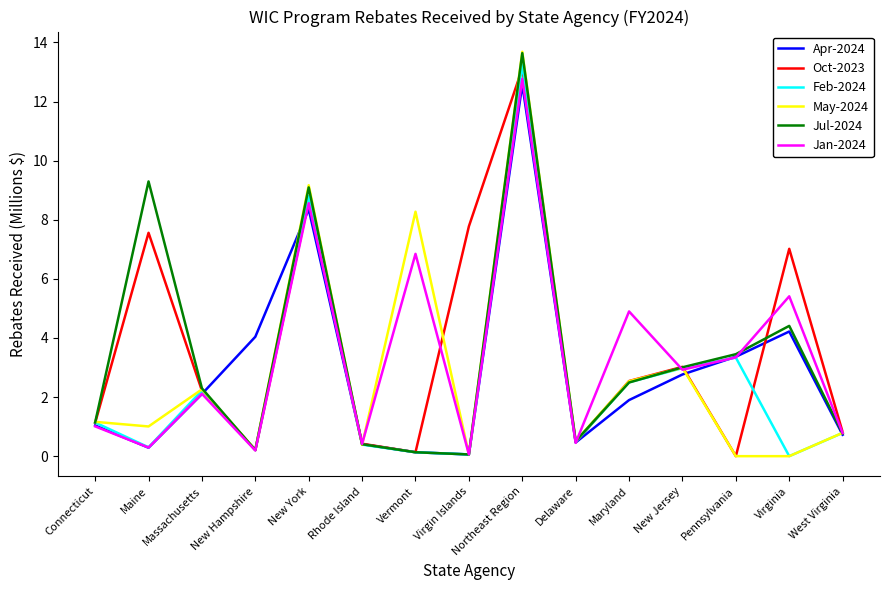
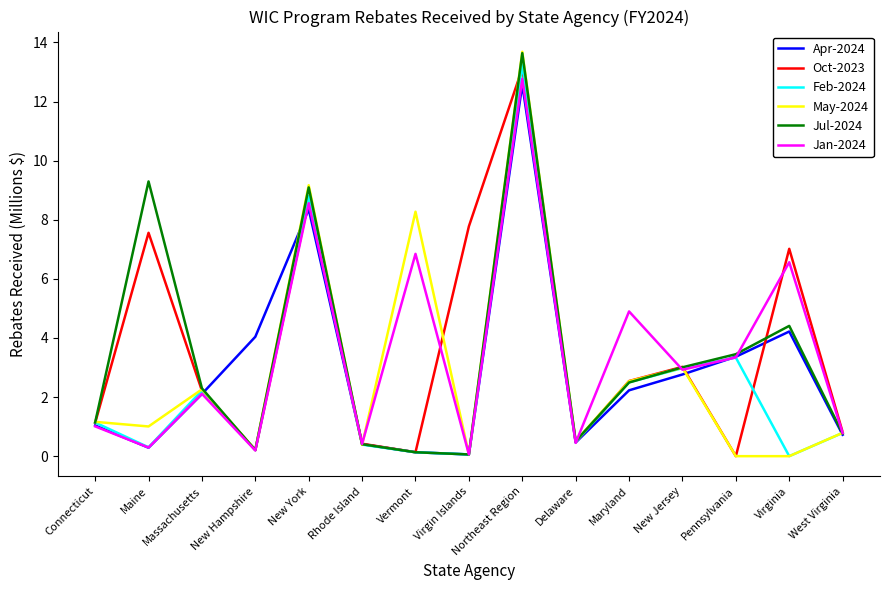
  {
    "Apr-2024": {
      "New Hampshire": 4.0,
      "New York": 8.4,
      "Northeast Region": 12.6,
-     "Maryland": 1.9,
+     "Maryland": 2.2,
      "New Jersey": 2.8,
      "Virginia": 4.2
    },
    "Oct-2023": {
      "Maine": 7.6,
      "New York": 8.7,
      "Virgin Islands": 7.8,
      "Northeast Region": 13.1,
      "Virginia": 7.0
    },
    "Feb-2024": {
      "New York": 8.8,
      "Northeast Region": 13.3
    },
    "May-2024": {
      "Maine": 1.0,
      "Vermont": 8.3
    },
    "Jul-2024": {
      "Maine": 9.3,
      "Virginia": 4.4
    },
    "Jan-2024": {
      "New York": 8.6,
      "Vermont": 6.8,
      "Northeast Region": 12.8,
      "Maryland": 4.9,
-     "Virginia": 5.4
+     "Virginia": 6.6
    }
  }
